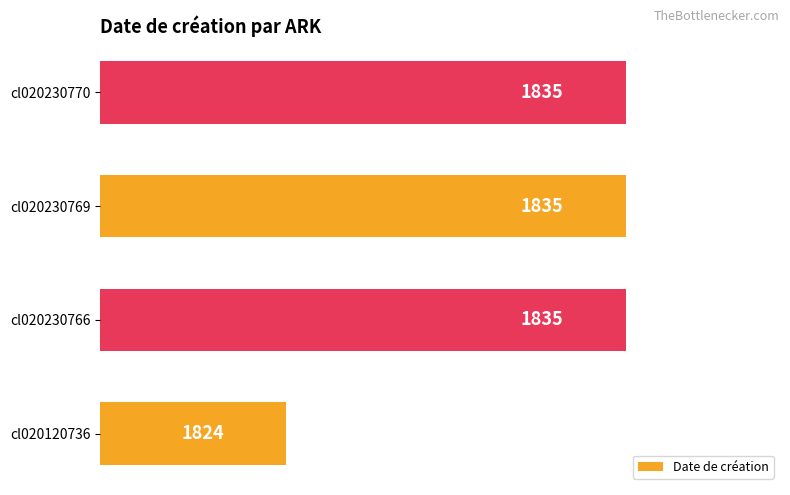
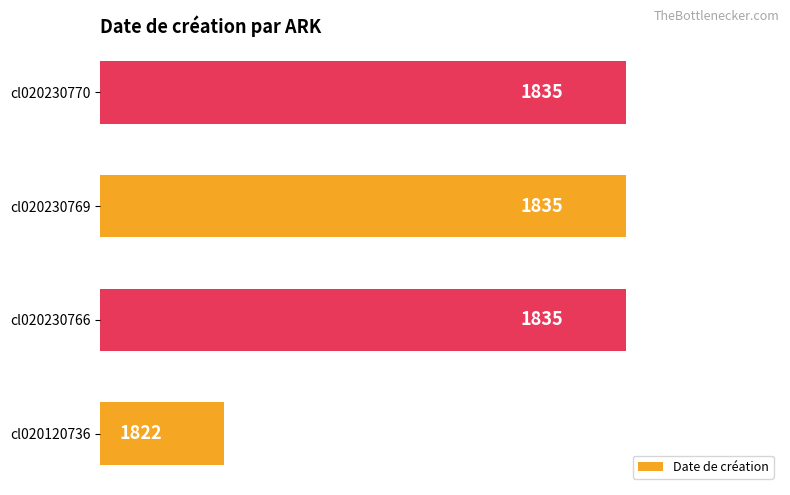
  {
    "cl020230770": 1835,
    "cl020230769": 1835,
    "cl020230766": 1835,
-   "cl020120736": 1824
+   "cl020120736": 1822
  }
